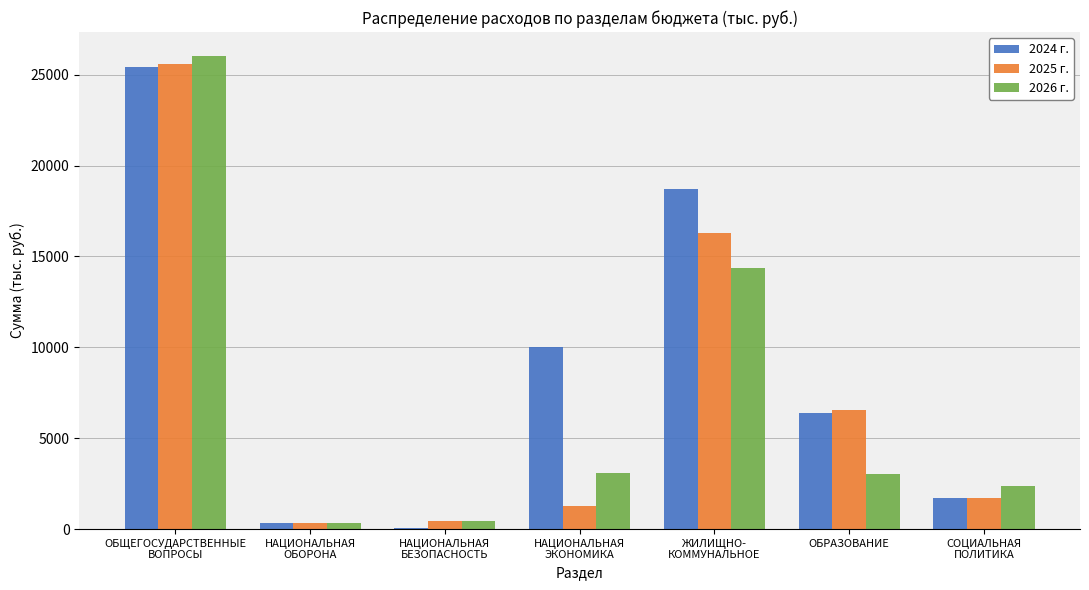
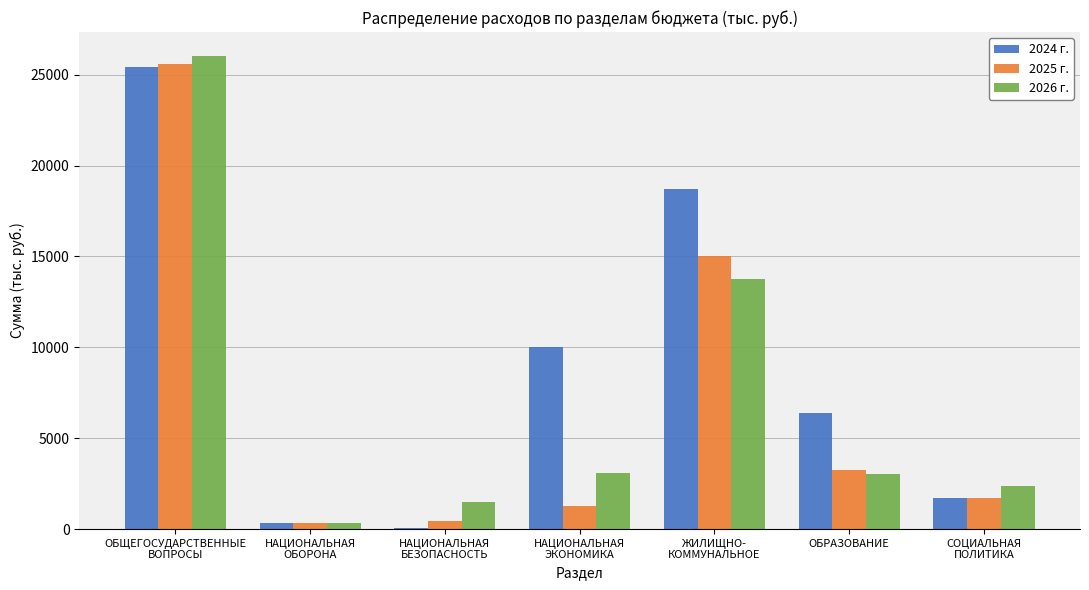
  {
    "2024 г.": {
      "ОБЩЕГОСУДАРСТВЕННЫЕ ВОПРОСЫ": 25400,
      "НАЦИОНАЛЬНАЯ ОБОРОНА": 300,
      "НАЦИОНАЛЬНАЯ ЭКОНОМИКА": 10000,
      "ЖИЛИЩНО- КОММУНАЛЬНОЕ": 18700,
      "ОБРАЗОВАНИЕ": 6400,
      "СОЦИАЛЬНАЯ ПОЛИТИКА": 1700
    },
    "2025 г.": {
      "ОБЩЕГОСУДАРСТВЕННЫЕ ВОПРОСЫ": 25600,
      "НАЦИОНАЛЬНАЯ ОБОРОНА": 300,
      "НАЦИОНАЛЬНАЯ БЕЗОПАСНОСТЬ": 400,
      "НАЦИОНАЛЬНАЯ ЭКОНОМИКА": 1300,
-     "ЖИЛИЩНО- КОММУНАЛЬНОЕ": 16300,
-     "ОБРАЗОВАНИЕ": 6600,
+     "ЖИЛИЩНО- КОММУНАЛЬНОЕ": 15000,
+     "ОБРАЗОВАНИЕ": 3200,
      "СОЦИАЛЬНАЯ ПОЛИТИКА": 1700
    },
    "2026 г.": {
      "ОБЩЕГОСУДАРСТВЕННЫЕ ВОПРОСЫ": 26000,
      "НАЦИОНАЛЬНАЯ ОБОРОНА": 400,
-     "НАЦИОНАЛЬНАЯ БЕЗОПАСНОСТЬ": 400,
+     "НАЦИОНАЛЬНАЯ БЕЗОПАСНОСТЬ": 1500,
      "НАЦИОНАЛЬНАЯ ЭКОНОМИКА": 3100,
-     "ЖИЛИЩНО- КОММУНАЛЬНОЕ": 14400,
+     "ЖИЛИЩНО- КОММУНАЛЬНОЕ": 13800,
      "ОБРАЗОВАНИЕ": 3000,
      "СОЦИАЛЬНАЯ ПОЛИТИКА": 2400
    }
  }
